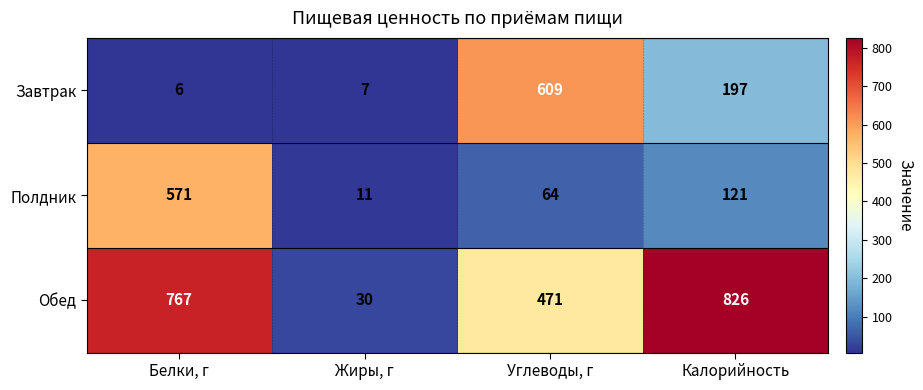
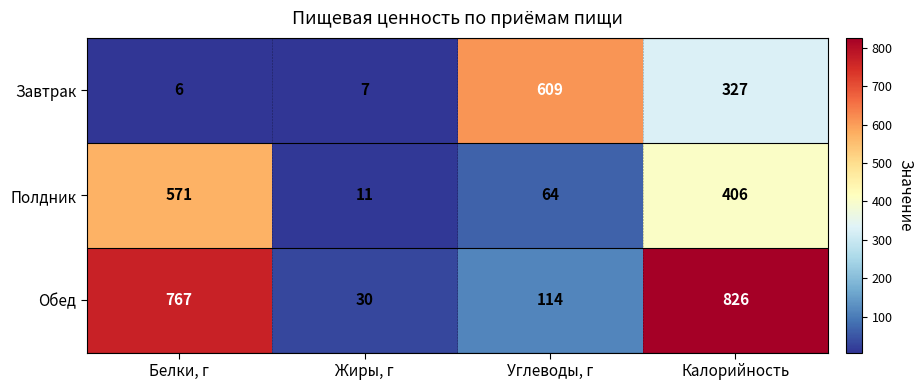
  {
    "Завтрак": {
      "Белки, г": 6,
      "Жиры, г": 7,
      "Углеводы, г": 609,
-     "Калорийность": 197
+     "Калорийность": 327
    },
    "Полдник": {
      "Белки, г": 571,
      "Жиры, г": 11,
      "Углеводы, г": 64,
-     "Калорийность": 121
+     "Калорийность": 406
    },
    "Обед": {
      "Белки, г": 767,
      "Жиры, г": 30,
-     "Углеводы, г": 471,
+     "Углеводы, г": 114,
      "Калорийность": 826
    }
  }
